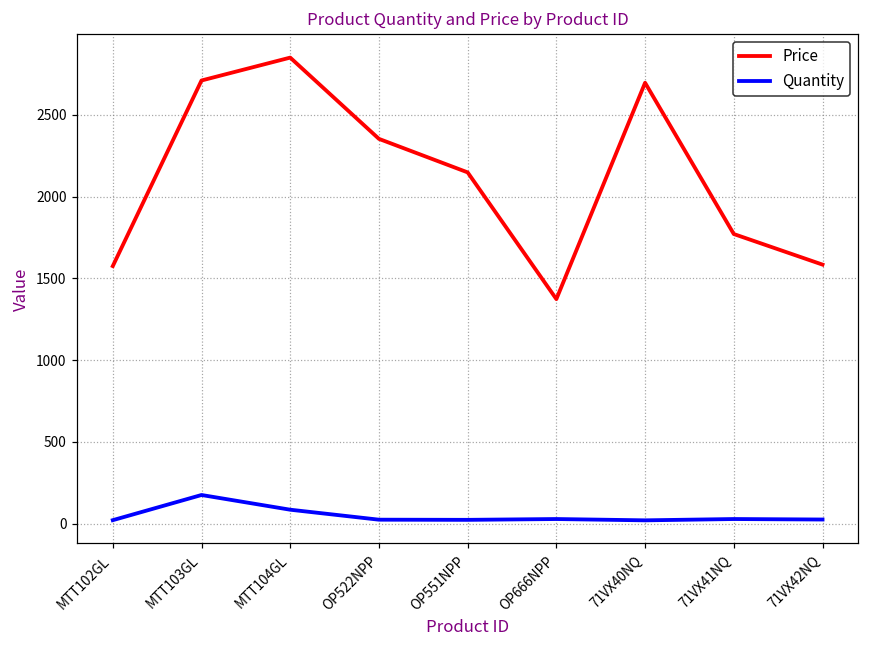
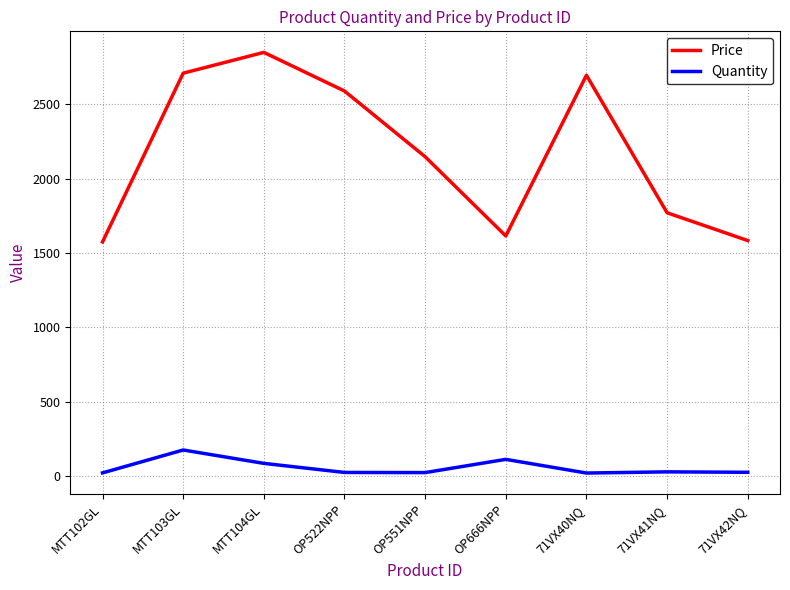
  {
    "Price": {
      "MTT102GL": 1580,
      "MTT103GL": 2710,
      "MTT104GL": 2850,
-     "OP522NPP": 2350,
+     "OP522NPP": 2590,
      "OP551NPP": 2150,
-     "OP666NPP": 1370,
+     "OP666NPP": 1620,
      "71VX40NQ": 2700,
      "71VX41NQ": 1770,
      "71VX42NQ": 1580
    },
    "Quantity": {
      "MTT102GL": 20,
      "MTT103GL": 180,
      "MTT104GL": 90,
      "OP522NPP": 20,
      "OP551NPP": 20,
-     "OP666NPP": 30,
+     "OP666NPP": 110,
      "71VX40NQ": 20,
      "71VX41NQ": 30,
      "71VX42NQ": 30
    }
  }
